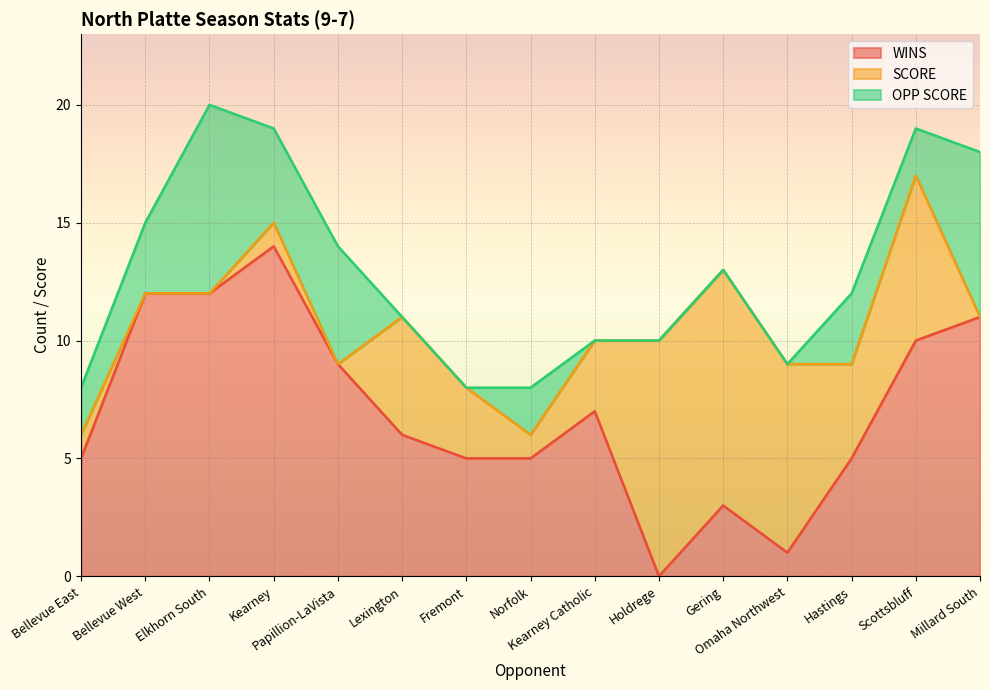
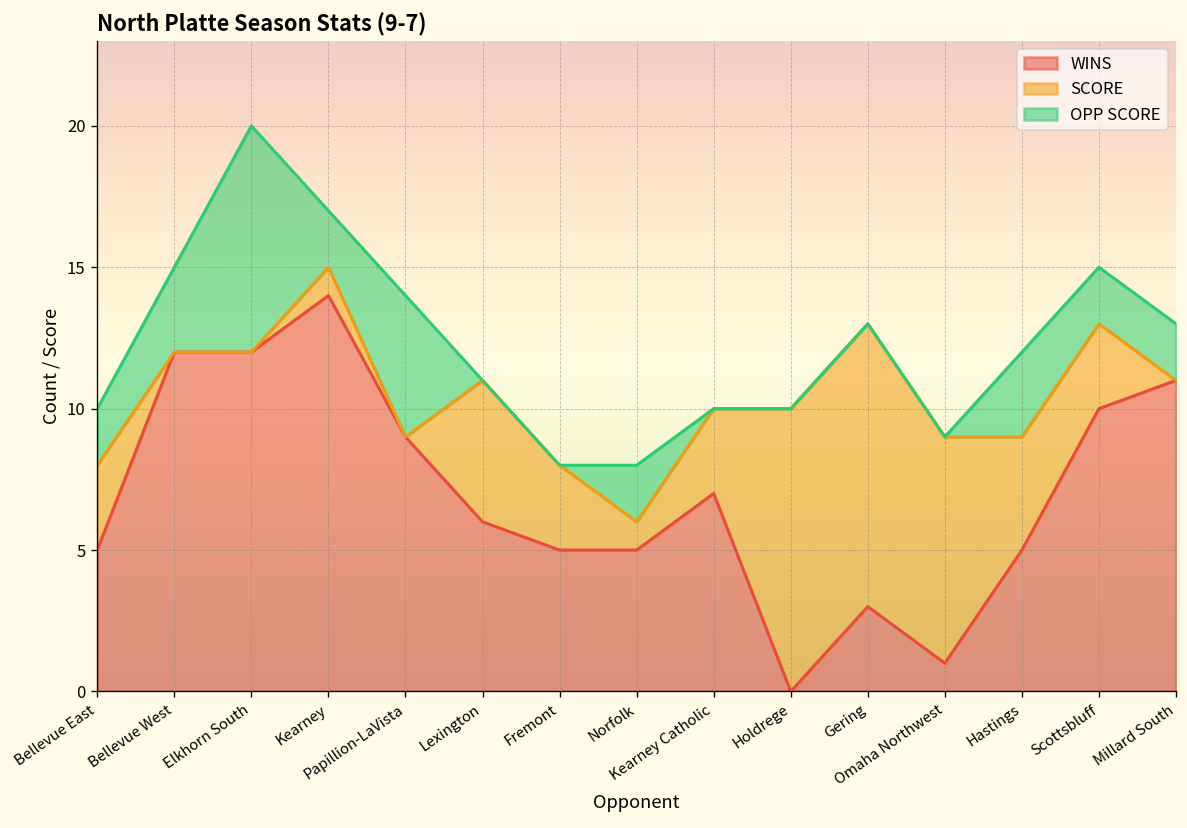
  {
    "WINS": {
      "Bellevue East": 5,
      "Kearney": 14,
      "Lexington": 6,
      "Fremont": 5,
      "Norfolk": 5,
      "Kearney Catholic": 7,
      "Holdrege": 0,
      "Gering": 3,
      "Omaha Northwest": 1,
      "Hastings": 5,
      "Scottsbluff": 10
    },
    "SCORE": {
-     "Bellevue East": 1,
+     "Bellevue East": 3,
      "Kearney": 1,
      "Norfolk": 1,
      "Hastings": 4,
-     "Scottsbluff": 7
+     "Scottsbluff": 3
    },
    "OPP SCORE": {
      "Bellevue East": 2,
      "Bellevue West": 3,
      "Elkhorn South": 8,
-     "Kearney": 4,
+     "Kearney": 2,
      "Papillion-LaVista": 5,
      "Norfolk": 2,
      "Hastings": 3,
      "Scottsbluff": 2,
-     "Millard South": 7
+     "Millard South": 2
    }
  }
